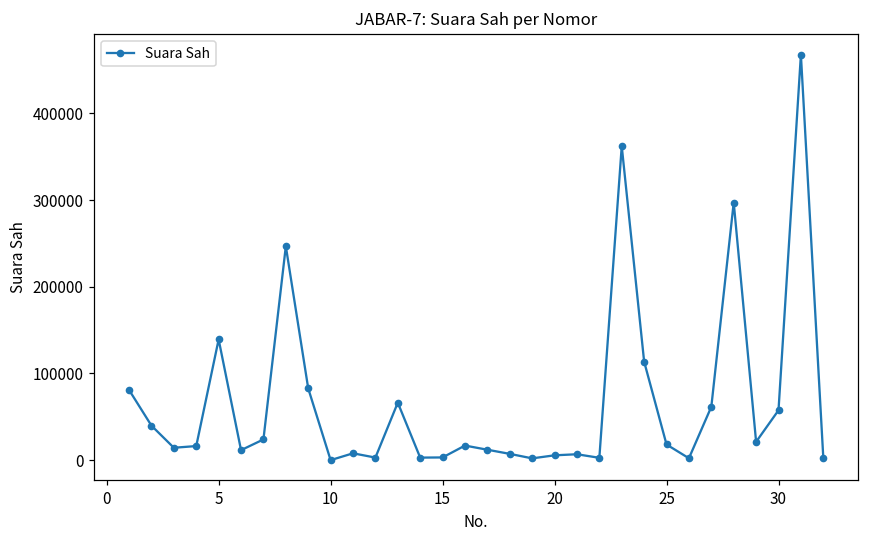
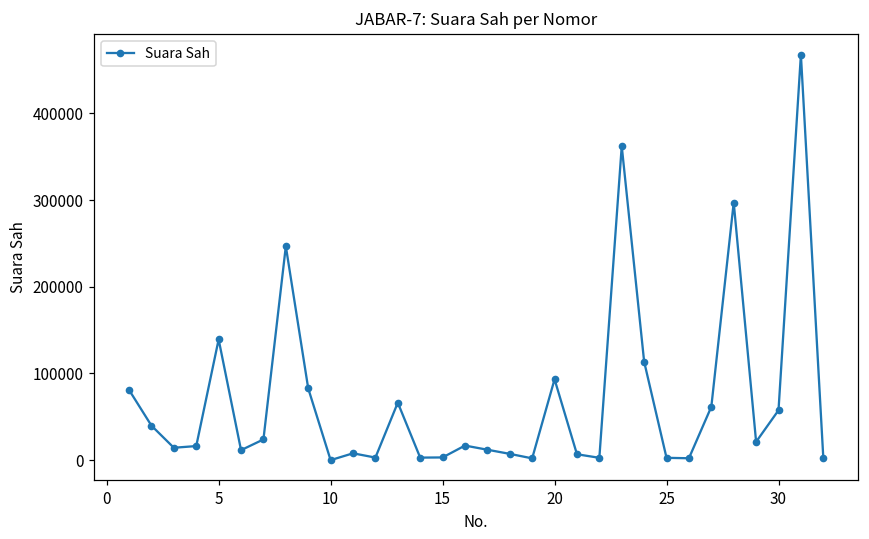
  {
    "5": 140000,
    "10": 0,
    "15": 0,
-   "20": 10000,
-   "25": 20000,
+   "20": 90000,
+   "25": 0,
    "30": 60000
  }
